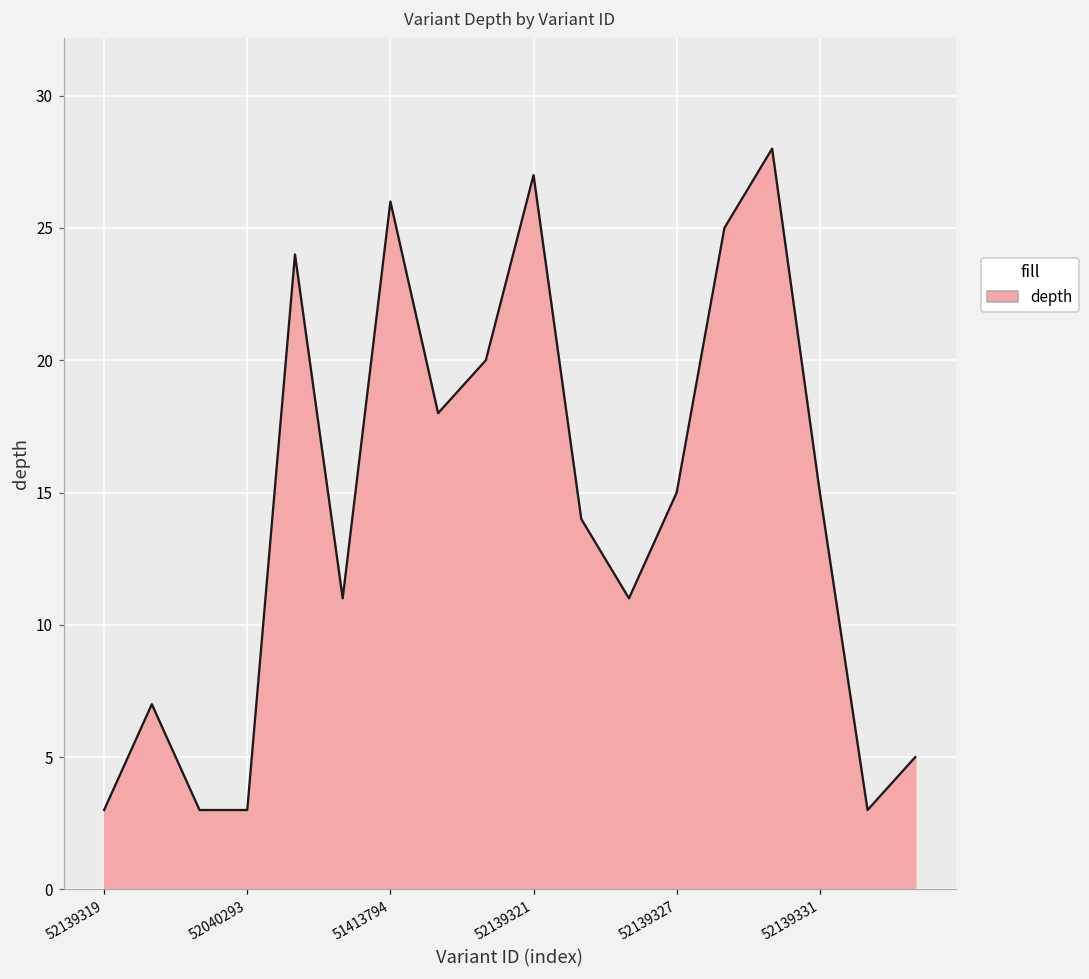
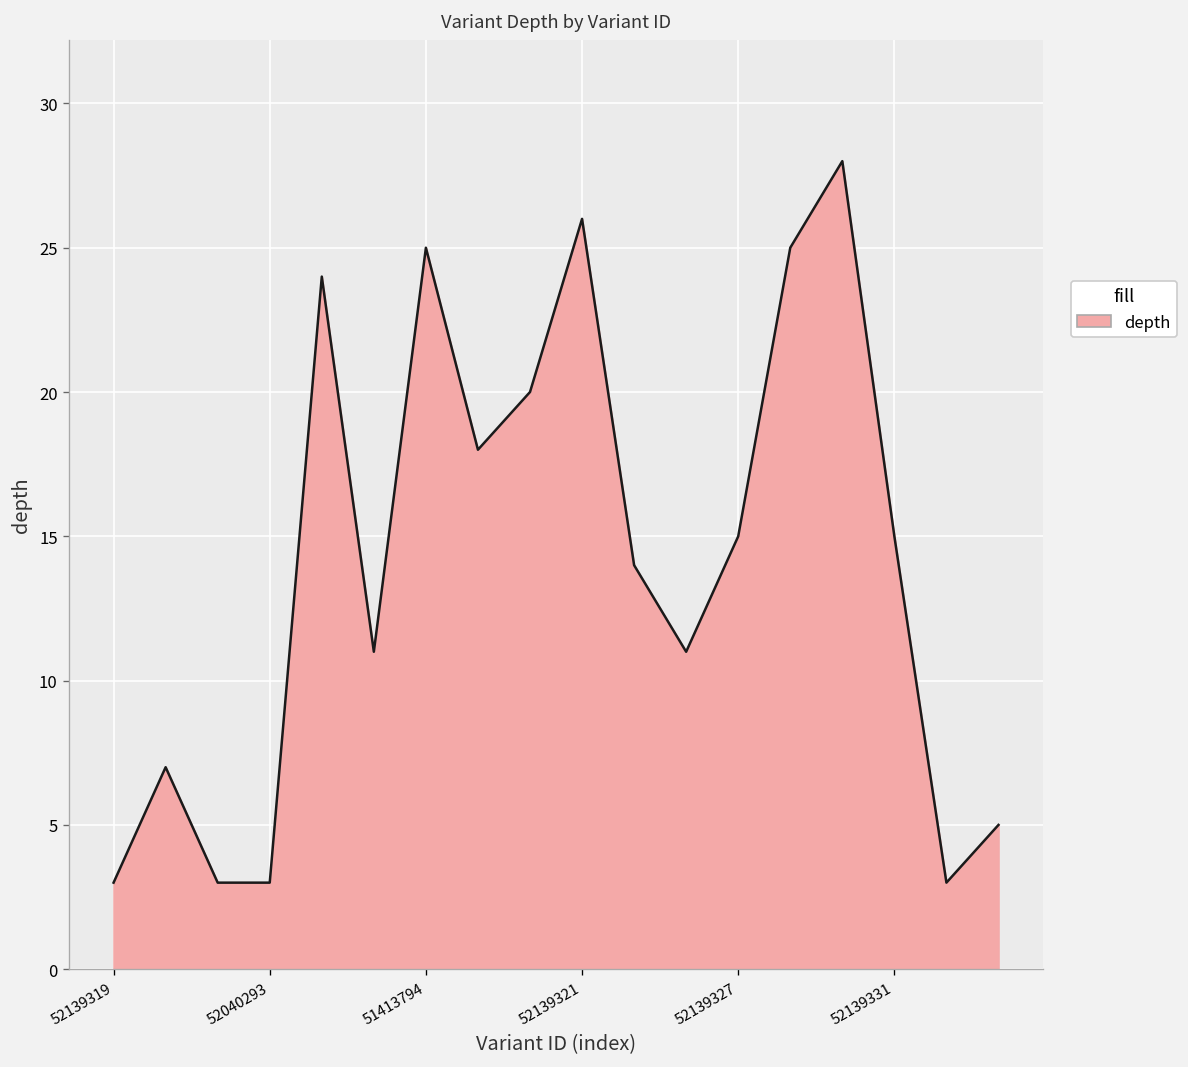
  {
    "52139319": 3,
    "52040293": 3,
-   "51413794": 26,
-   "52139321": 27,
+   "51413794": 25,
+   "52139321": 26,
    "52139327": 15,
    "52139331": 15
  }
